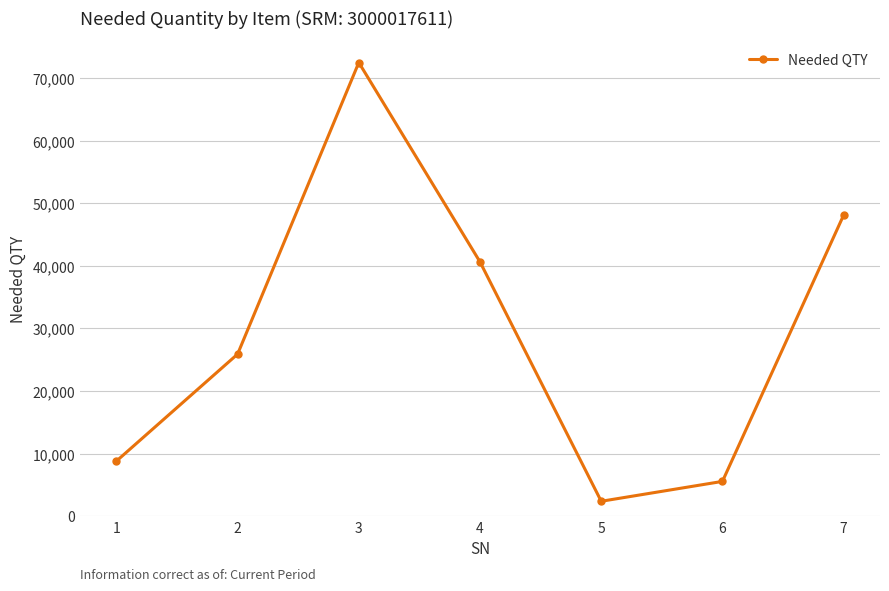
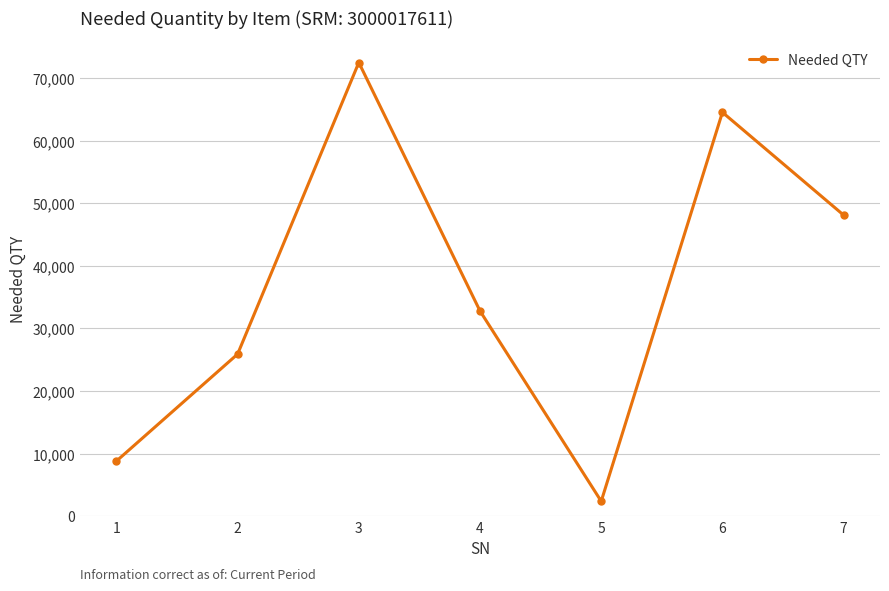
  {
    "1": "9,000",
    "2": "26,000",
    "3": "72,000",
-   "4": "41,000",
+   "4": "33,000",
    "5": "2,000",
-   "6": "6,000",
+   "6": "65,000",
    "7": "48,000"
  }
